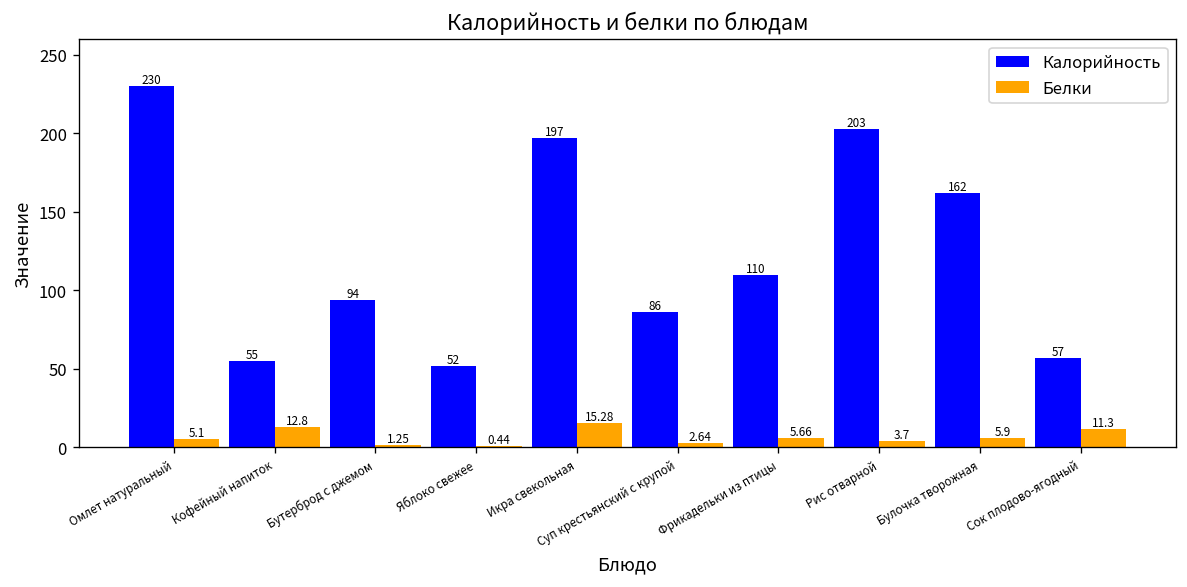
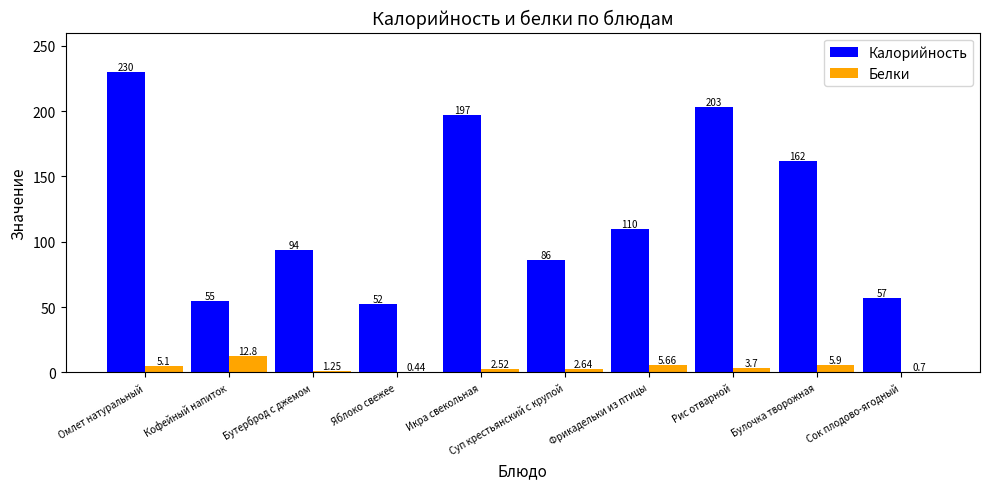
  {
    "Калорийность": {
      "Омлет натуральный": 230,
      "Кофейный напиток": 55,
      "Бутерброд с джемом": 94,
      "Яблоко свежее": 52,
      "Икра свекольная": 197,
      "Суп крестьянский с крупой": 86,
      "Фрикадельки из птицы": 110,
      "Рис отварной": 203,
      "Булочка творожная": 162,
      "Сок плодово-ягодный": 57
    },
    "Белки": {
      "Омлет натуральный": 5.1,
      "Кофейный напиток": 12.8,
      "Бутерброд с джемом": 1.25,
      "Яблоко свежее": 0.44,
-     "Икра свекольная": 15.28,
+     "Икра свекольная": 2.52,
      "Суп крестьянский с крупой": 2.64,
      "Фрикадельки из птицы": 5.66,
      "Рис отварной": 3.7,
      "Булочка творожная": 5.9,
-     "Сок плодово-ягодный": 11.3
+     "Сок плодово-ягодный": 0.7
    }
  }
